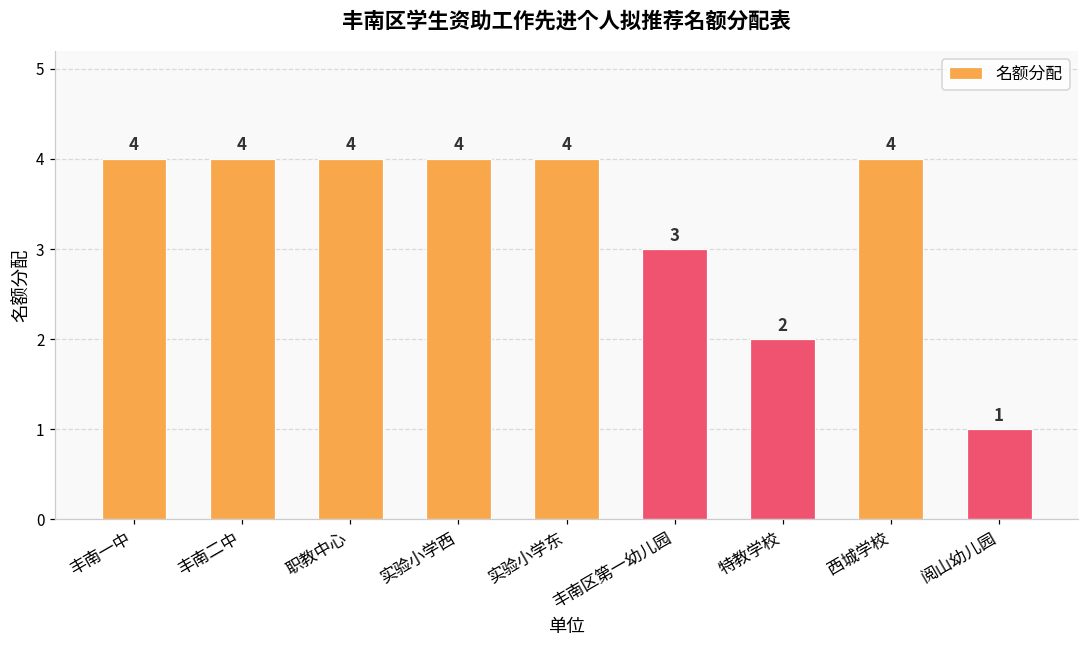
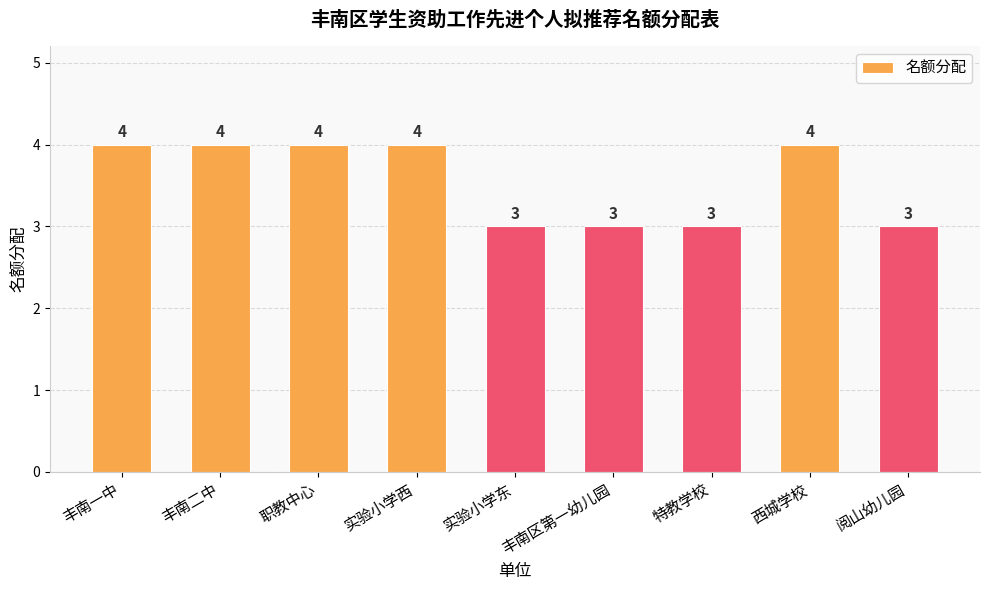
  {
    "丰南一中": 4,
    "丰南二中": 4,
    "职教中心": 4,
    "实验小学西": 4,
-   "实验小学东": 4,
+   "实验小学东": 3,
    "丰南区第一幼儿园": 3,
-   "特教学校": 2,
+   "特教学校": 3,
    "西城学校": 4,
-   "阅山幼儿园": 1
+   "阅山幼儿园": 3
  }
